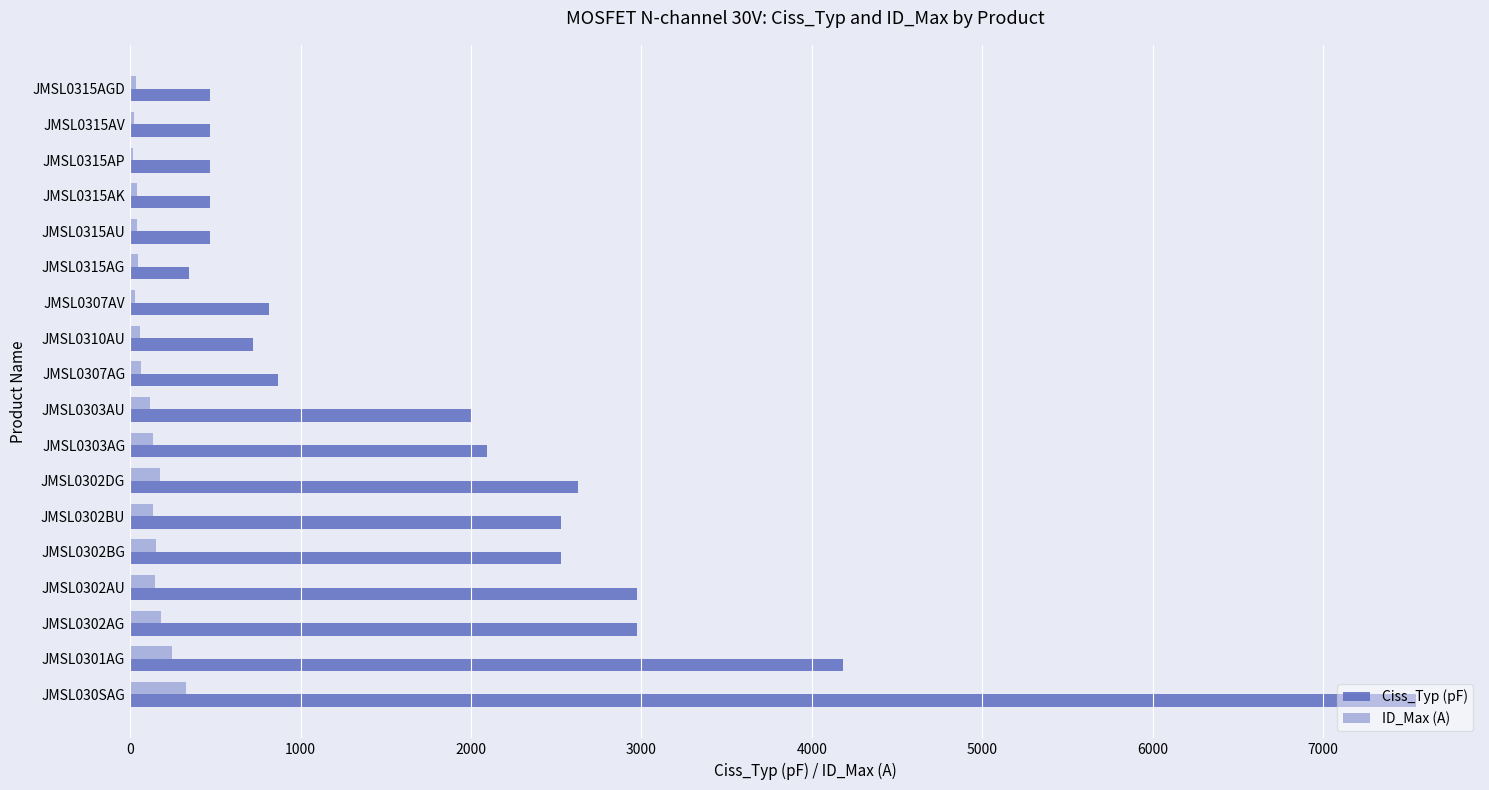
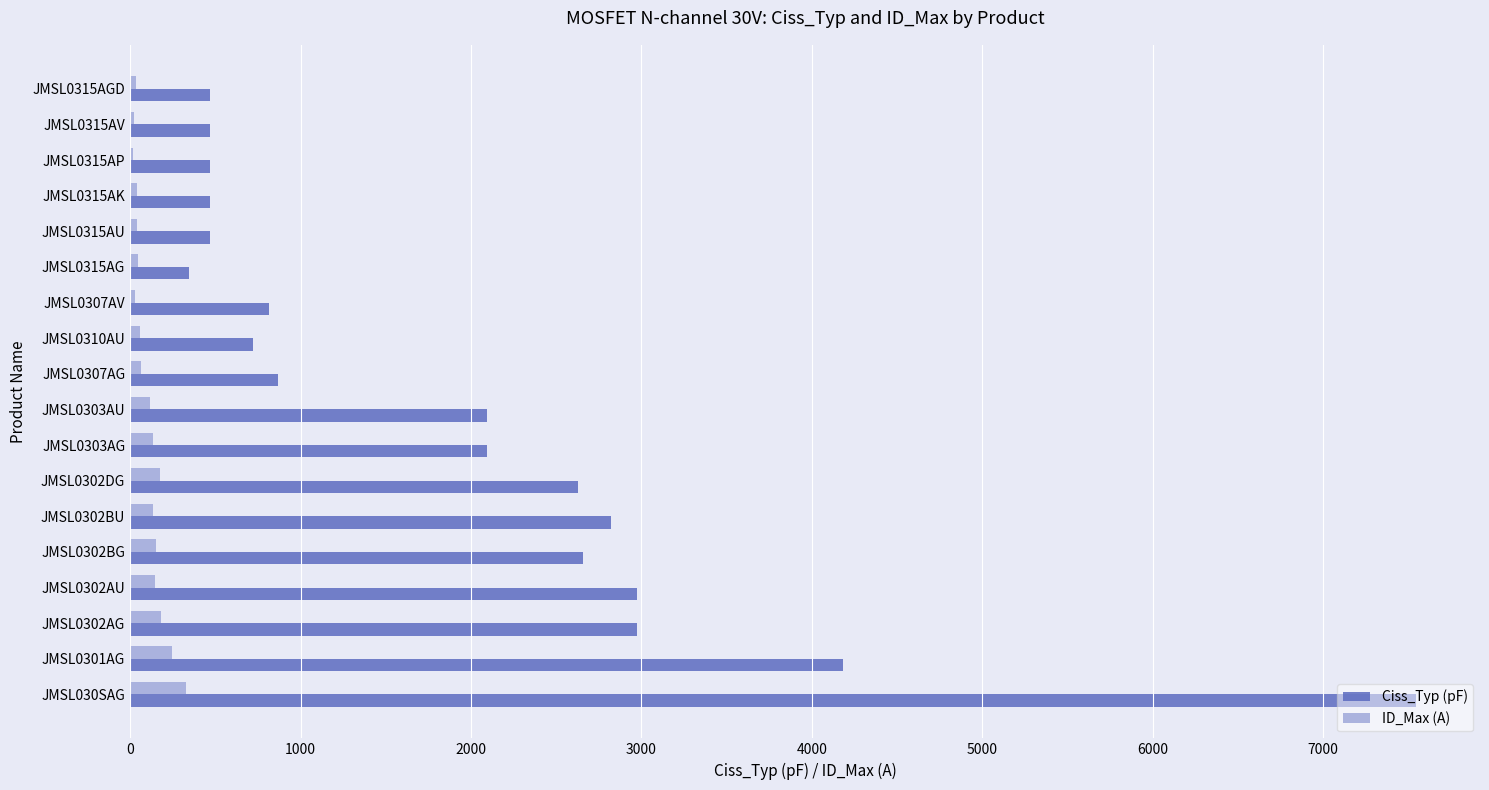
  {
    "Ciss_Typ (pF)": {
      "JMSL0315AGD": 470,
      "JMSL0315AV": 470,
      "JMSL0315AP": 470,
      "JMSL0315AK": 470,
      "JMSL0315AU": 470,
      "JMSL0315AG": 340,
      "JMSL0307AV": 820,
      "JMSL0310AU": 720,
      "JMSL0307AG": 870,
-     "JMSL0303AU": 2010,
+     "JMSL0303AU": 2090,
      "JMSL0303AG": 2090,
      "JMSL0302DG": 2630,
-     "JMSL0302BU": 2530,
-     "JMSL0302BG": 2530,
+     "JMSL0302BU": 2820,
+     "JMSL0302BG": 2660,
      "JMSL0302AU": 2980,
      "JMSL0302AG": 2980,
      "JMSL0301AG": 4190
    },
    "ID_Max (A)": {
      "JMSL0315AGD": 40,
      "JMSL0315AV": 20,
      "JMSL0315AK": 40,
      "JMSL0315AU": 40,
      "JMSL0315AG": 40,
      "JMSL0307AV": 30,
      "JMSL0310AU": 60,
      "JMSL0307AG": 70,
      "JMSL0303AU": 120,
      "JMSL0303AG": 140,
      "JMSL0302DG": 170,
      "JMSL0302BU": 140,
      "JMSL0302BG": 150,
      "JMSL0302AU": 150,
      "JMSL0302AG": 180,
      "JMSL0301AG": 250,
      "JMSL030SAG": 330
    }
  }
